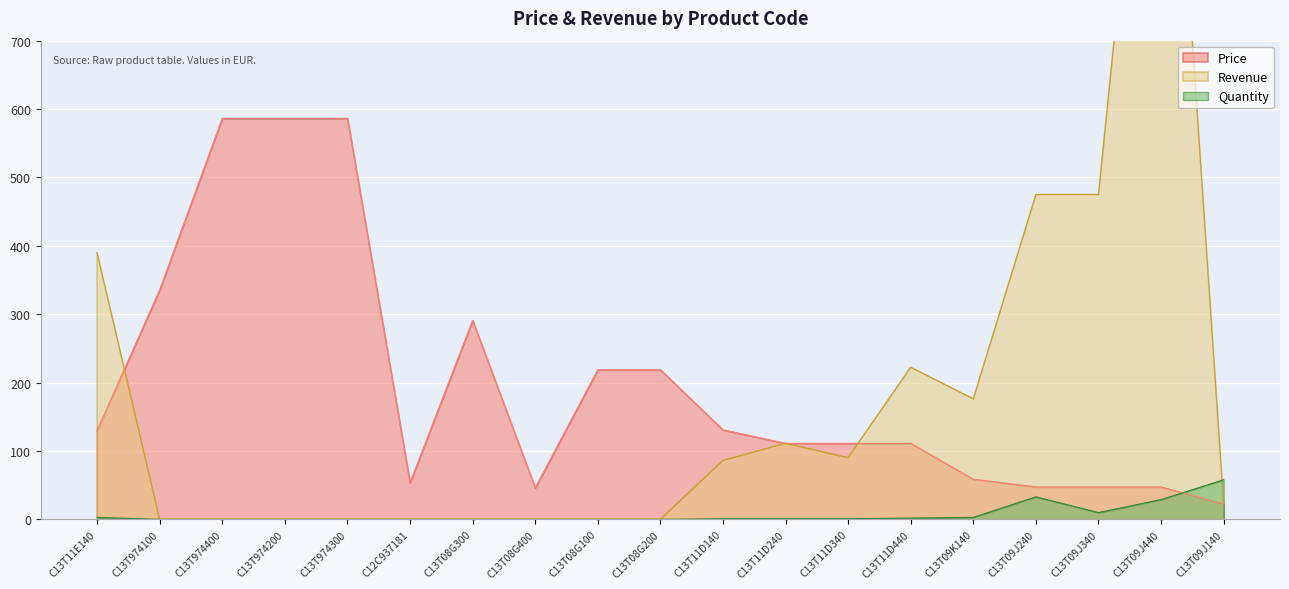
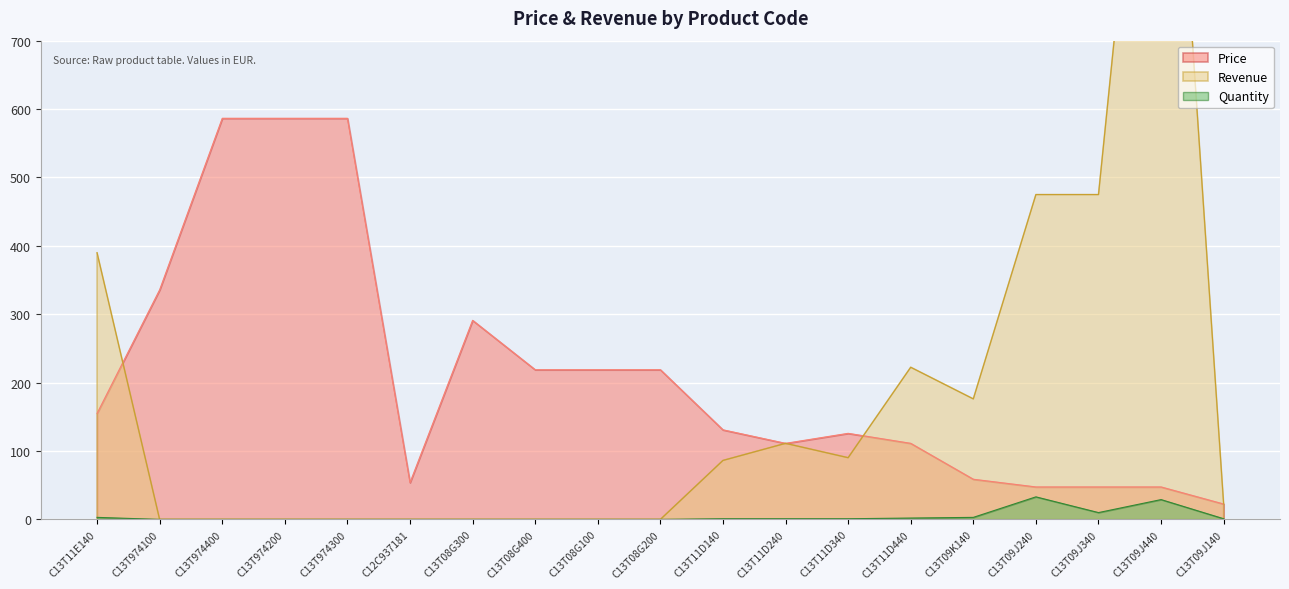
  {
    "Price": {
-     "C13T11E140": 130,
+     "C13T11E140": 160,
      "C13T974100": 340,
      "C13T974400": 590,
      "C13T974200": 590,
      "C13T974300": 590,
      "C12C937181": 50,
      "C13T08G300": 290,
-     "C13T08G400": 50,
+     "C13T08G400": 220,
      "C13T08G100": 220,
      "C13T08G200": 220,
      "C13T11D140": 130,
-     "C13T11D340": 110,
+     "C13T11D340": 130,
      "C13T11D440": 110,
      "C13T09K140": 60,
      "C13T09J240": 50,
      "C13T09J340": 50,
      "C13T09J440": 50
    },
    "Revenue": {
      "C13T11E140": 390,
      "C13T11D140": 90,
      "C13T11D340": 90,
      "C13T11D440": 220,
      "C13T09K140": 180,
      "C13T09J240": 480,
      "C13T09J340": 480
    },
    "Quantity": {
      "C13T11E140": 0,
      "C13T11D140": 0,
      "C13T11D240": 0,
      "C13T11D340": 0,
      "C13T11D440": 0,
      "C13T09K140": 0,
      "C13T09J240": 30,
      "C13T09J340": 10,
      "C13T09J440": 30,
-     "C13T09J140": 60
+     "C13T09J140": 0
    }
  }
